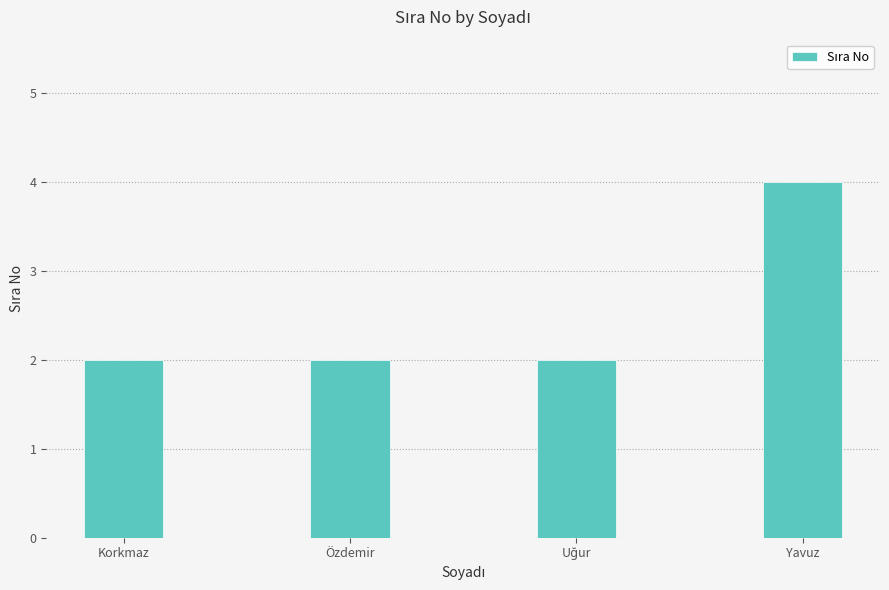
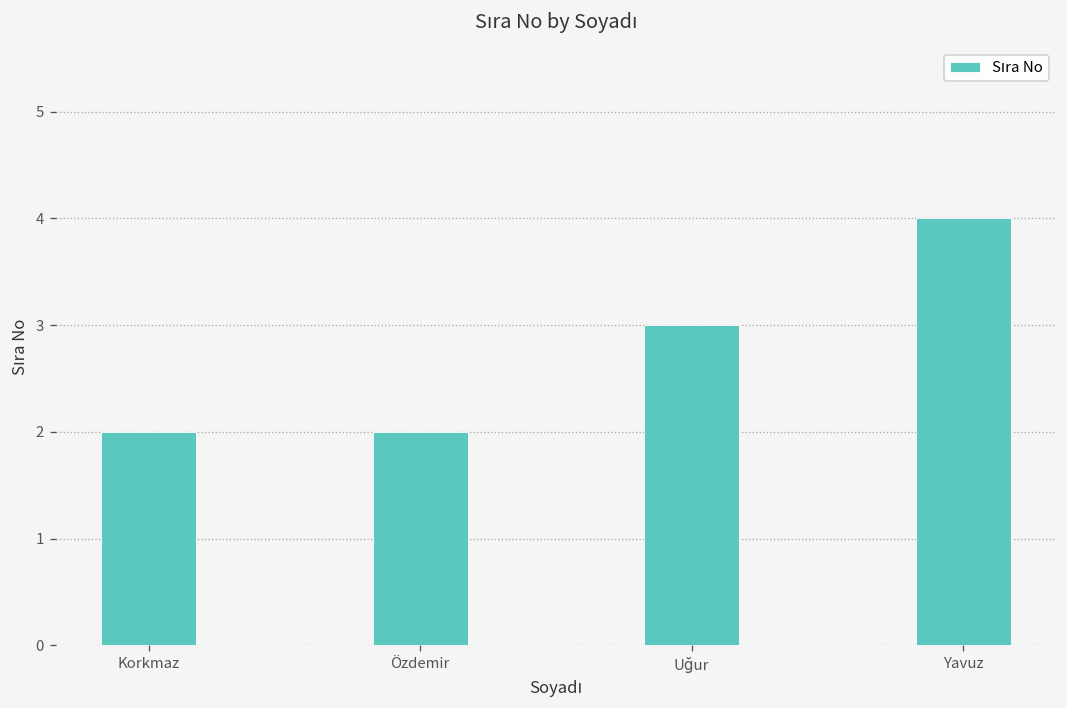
  {
    "Korkmaz": 2,
    "Özdemir": 2,
-   "Uğur": 2,
+   "Uğur": 3,
    "Yavuz": 4
  }
